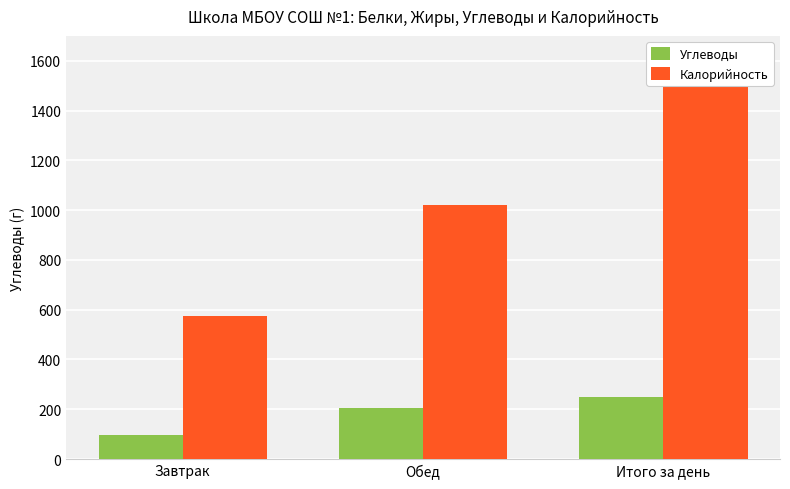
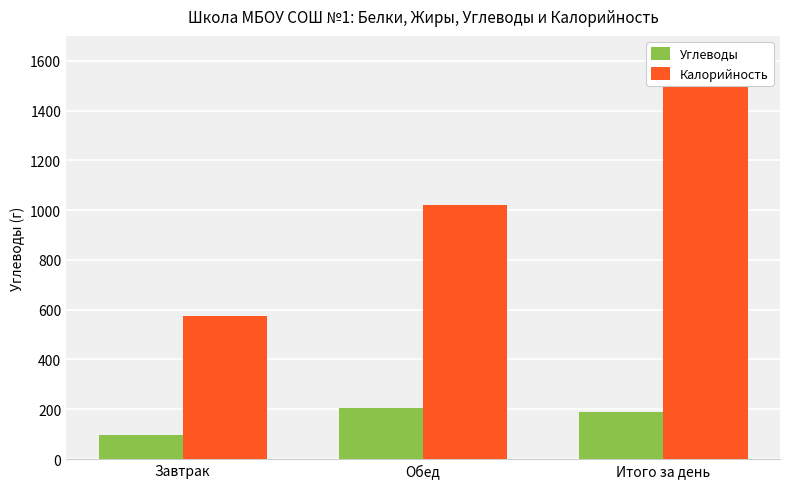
  {
    "Углеводы": {
      "Завтрак": 100,
      "Обед": 210,
-     "Итого за день": 250
+     "Итого за день": 190
    },
    "Калорийность": {
      "Завтрак": 580,
      "Обед": 1020
    }
  }
